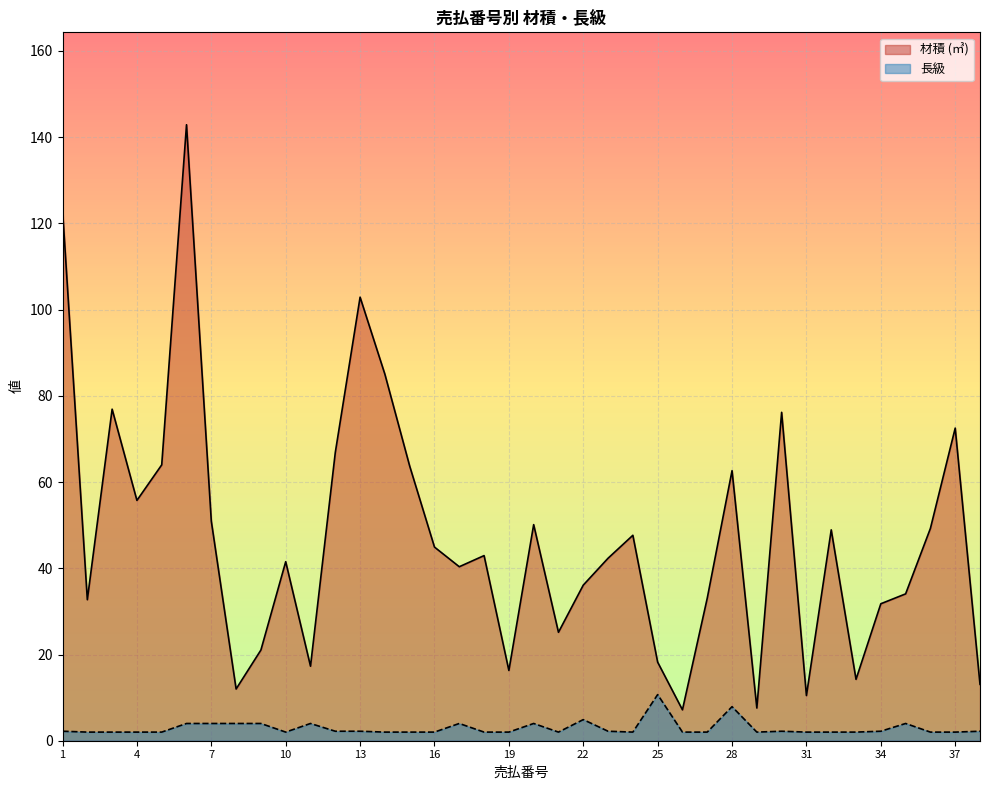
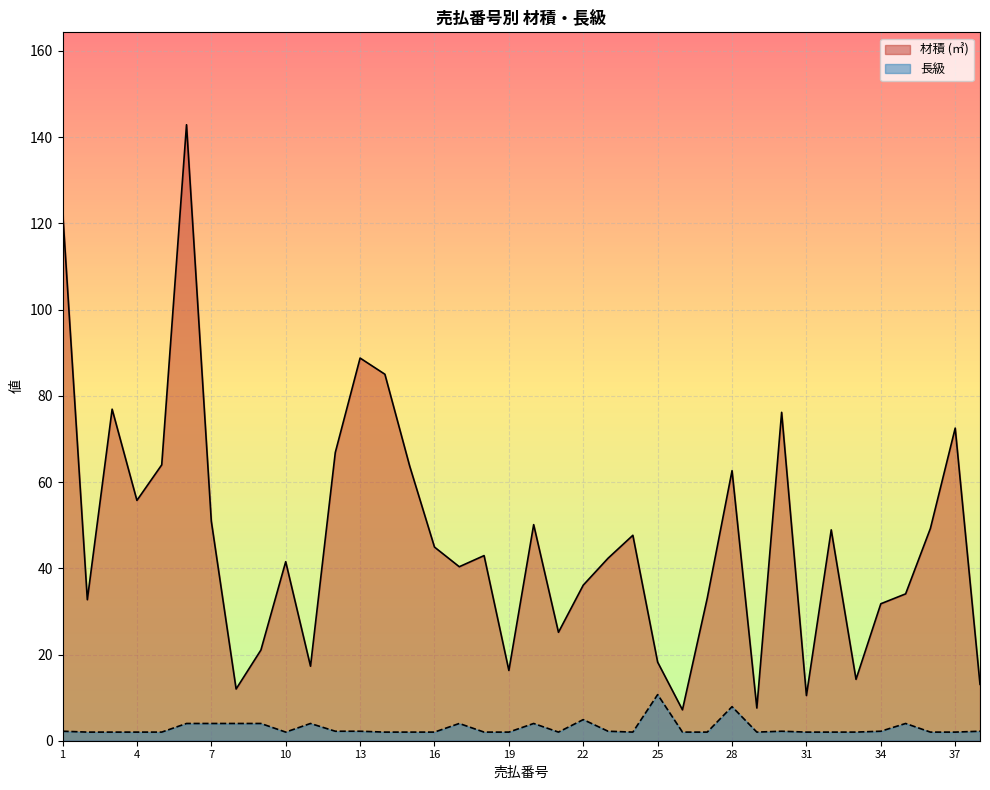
  {
    "材積 (㎥)": {
      "1": 123,
      "4": 56,
      "7": 51,
      "10": 42,
-     "13": 103,
+     "13": 89,
      "16": 45,
      "19": 16,
      "22": 36,
      "25": 18,
      "28": 63,
      "31": 10,
      "34": 32,
      "37": 73
    },
    "長級": {
      "1": 2,
      "4": 2,
      "7": 4,
      "10": 2,
      "13": 2,
      "16": 2,
      "19": 2,
      "22": 5,
      "25": 11,
      "28": 8,
      "31": 2,
      "34": 2,
      "37": 2
    }
  }
